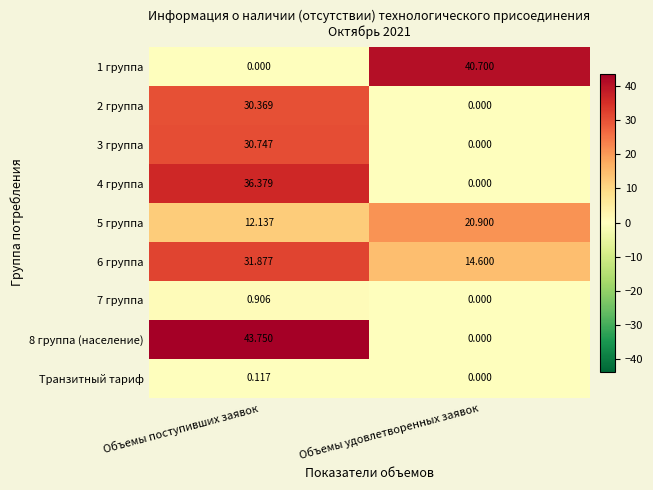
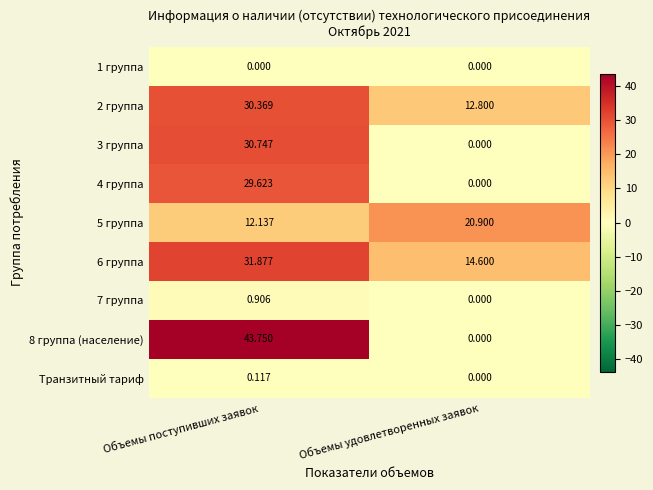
  {
    "1 группа": {
      "Объемы поступивших заявок": 0.000,
-     "Объемы удовлетворенных заявок": 40.700
+     "Объемы удовлетворенных заявок": 0.000
    },
    "2 группа": {
      "Объемы поступивших заявок": 30.369,
-     "Объемы удовлетворенных заявок": 0.000
+     "Объемы удовлетворенных заявок": 12.800
    },
    "3 группа": {
      "Объемы поступивших заявок": 30.747,
      "Объемы удовлетворенных заявок": 0.000
    },
    "4 группа": {
-     "Объемы поступивших заявок": 36.379,
+     "Объемы поступивших заявок": 29.623,
      "Объемы удовлетворенных заявок": 0.000
    },
    "5 группа": {
      "Объемы поступивших заявок": 12.137,
      "Объемы удовлетворенных заявок": 20.900
    },
    "6 группа": {
      "Объемы поступивших заявок": 31.877,
      "Объемы удовлетворенных заявок": 14.600
    },
    "7 группа": {
      "Объемы поступивших заявок": 0.906,
      "Объемы удовлетворенных заявок": 0.000
    },
    "8 группа (население)": {
      "Объемы поступивших заявок": 43.750,
      "Объемы удовлетворенных заявок": 0.000
    },
    "Транзитный тариф": {
      "Объемы поступивших заявок": 0.117,
      "Объемы удовлетворенных заявок": 0.000
    }
  }
